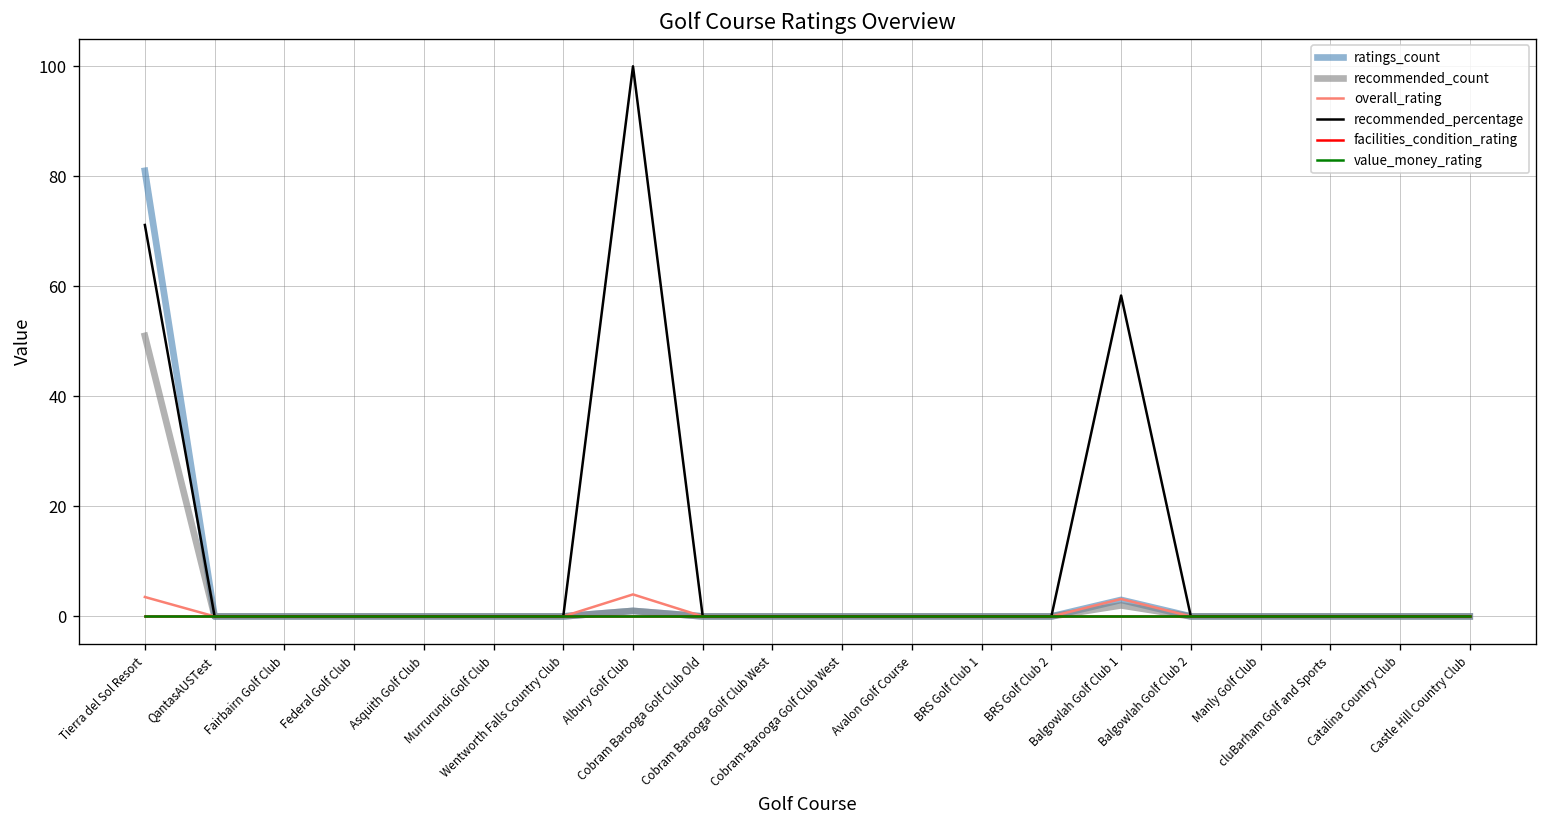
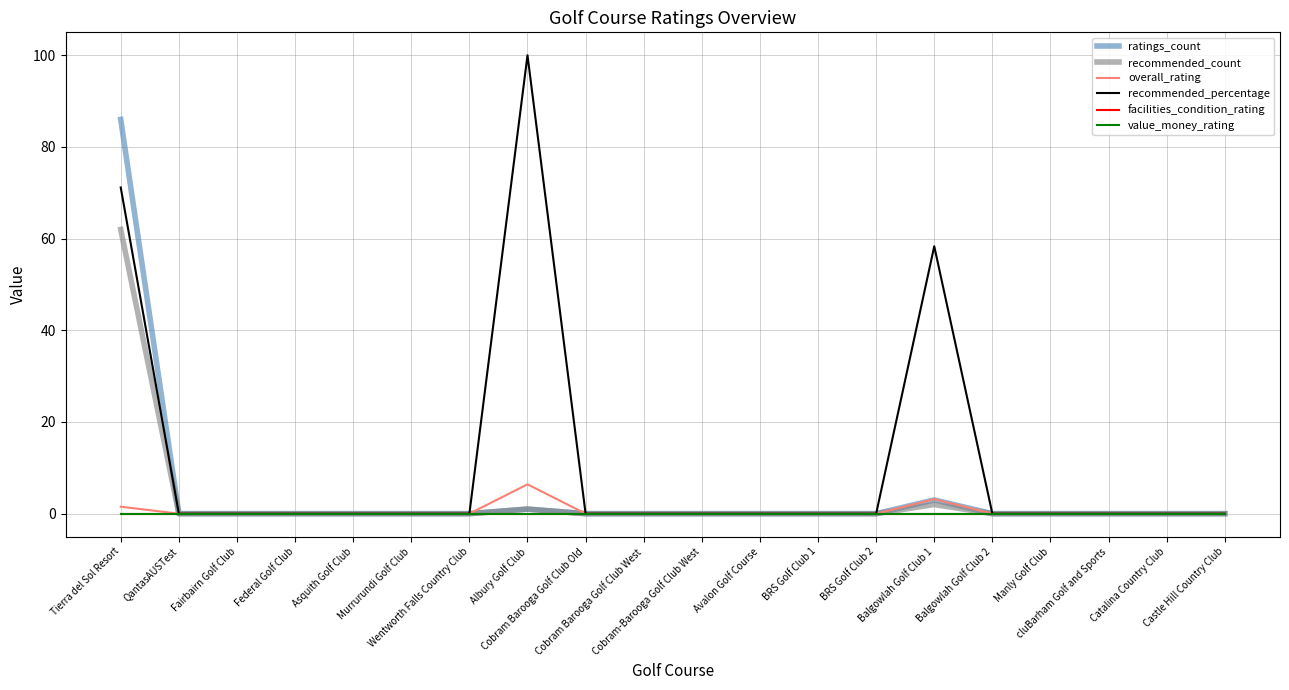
  {
    "ratings_count": {
-     "Tierra del Sol Resort": 81
+     "Tierra del Sol Resort": 86
    },
    "recommended_count": {
-     "Tierra del Sol Resort": 51,
+     "Tierra del Sol Resort": 62,
      "Balgowlah Golf Club 1": 2
    },
    "overall_rating": {
-     "Tierra del Sol Resort": 4,
-     "Albury Golf Club": 4
+     "Tierra del Sol Resort": 2,
+     "Albury Golf Club": 6
    },
    "recommended_percentage": {
      "Tierra del Sol Resort": 71,
      "Albury Golf Club": 100,
      "Balgowlah Golf Club 1": 58
    },
    "value_money_rating": {
      "Tierra del Sol Resort": 0,
      "Albury Golf Club": 0,
      "Balgowlah Golf Club 1": 0
    }
  }
